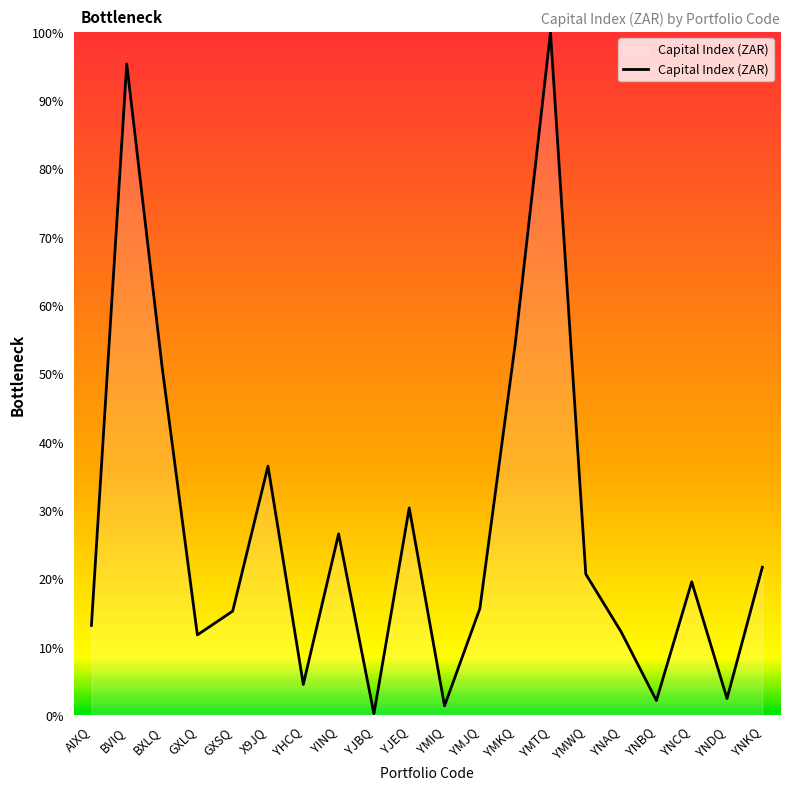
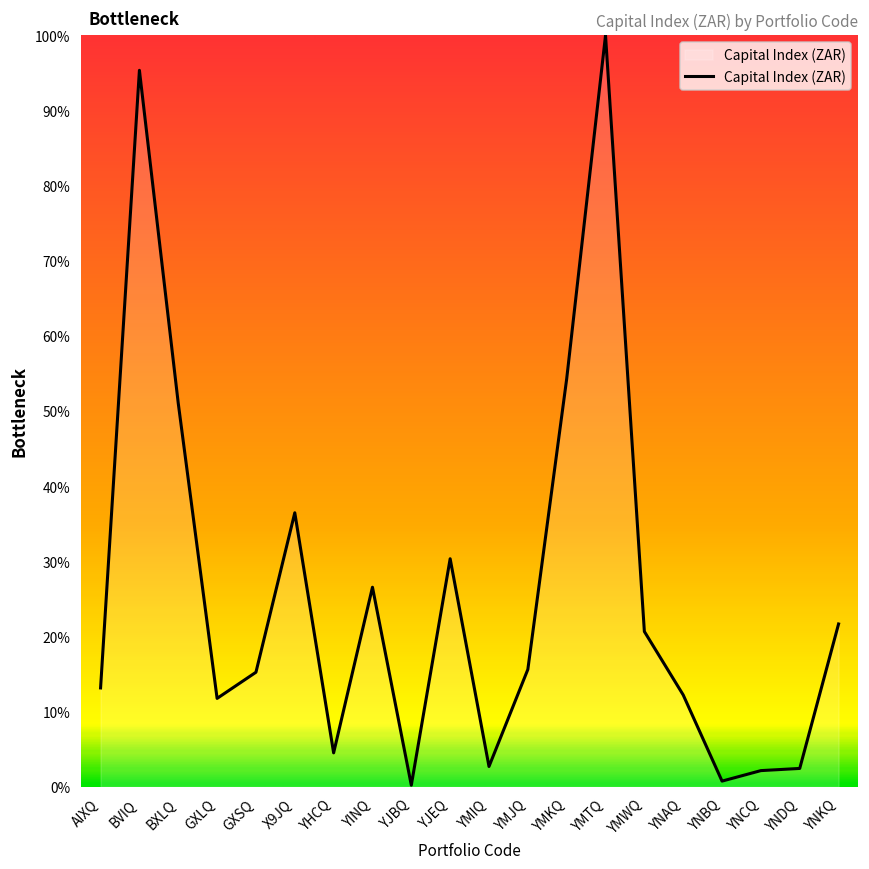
  {
    "AIXQ": "13%",
    "BVIQ": "95%",
    "BXLQ": "51%",
    "GXLQ": "12%",
    "GXSQ": "15%",
    "X9JQ": "36%",
    "YHCQ": "5%",
    "YINQ": "27%",
    "YJBQ": "0%",
    "YJEQ": "30%",
-   "YMIQ": "1%",
+   "YMIQ": "3%",
    "YMJQ": "16%",
    "YMKQ": "54%",
    "YMTQ": "100%",
    "YMWQ": "21%",
    "YNAQ": "12%",
-   "YNBQ": "2%",
-   "YNCQ": "20%",
+   "YNBQ": "1%",
+   "YNCQ": "2%",
    "YNDQ": "2%",
    "YNKQ": "22%"
  }
